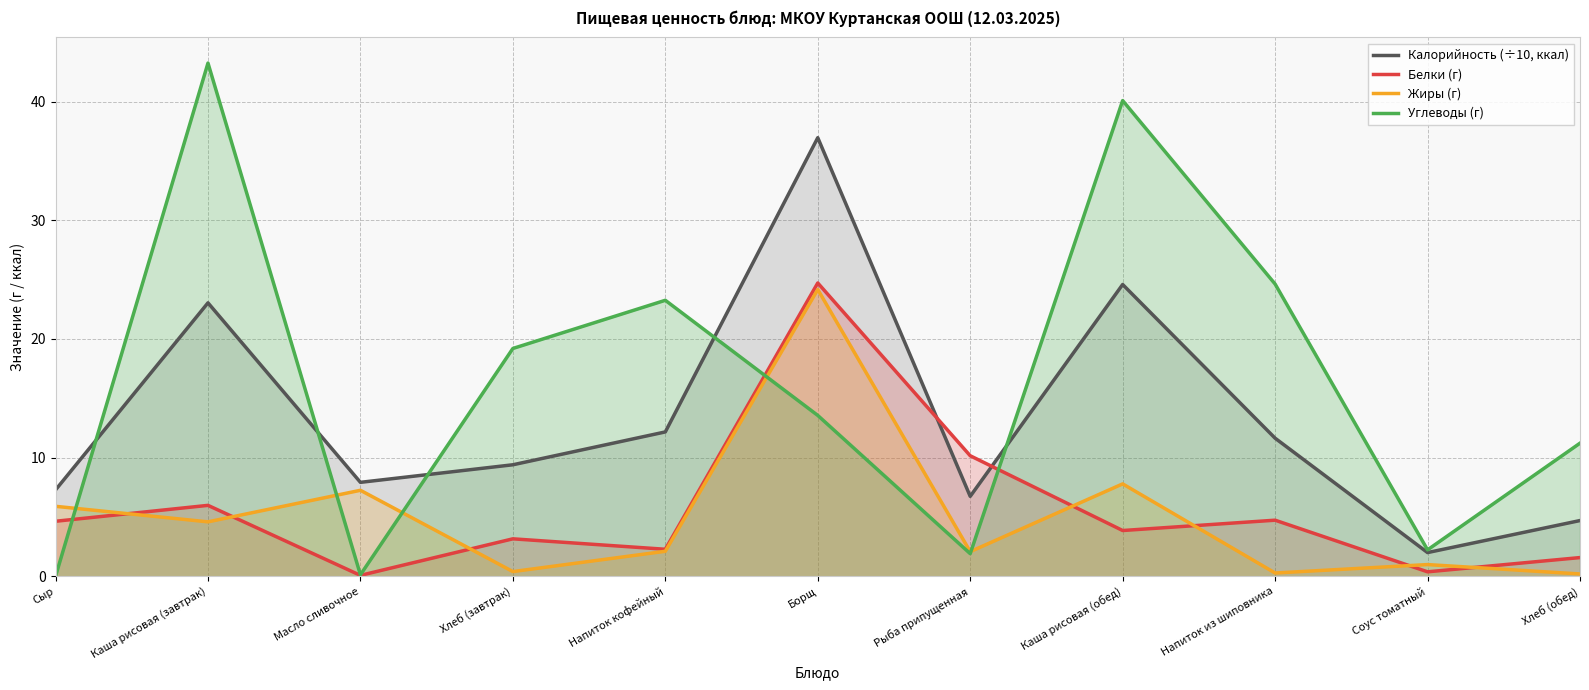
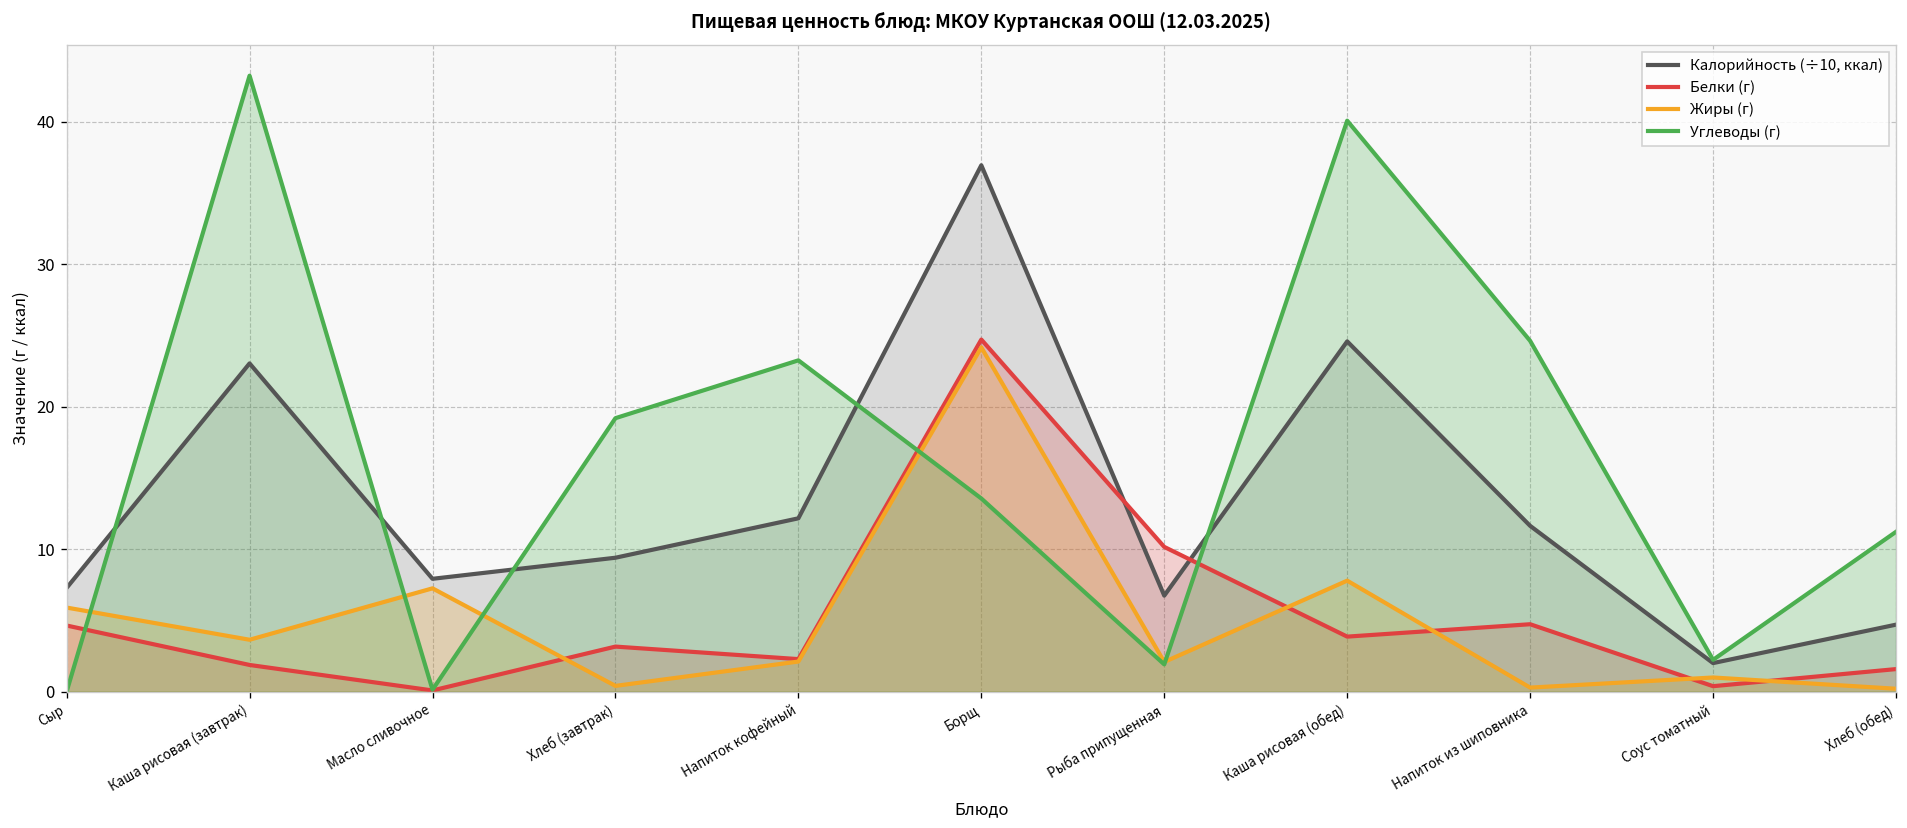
  {
    "Калорийность (÷10, ккал)": {
      "Сыр": 7.3,
      "Каша рисовая (завтрак)": 23.0,
      "Масло сливочное": 7.9,
      "Хлеб (завтрак)": 9.4,
      "Напиток кофейный": 12.2,
      "Борщ": 37.0,
      "Рыба припущенная": 6.7,
      "Каша рисовая (обед)": 24.6,
      "Напиток из шиповника": 11.6,
      "Соус томатный": 2.0,
      "Хлеб (обед)": 4.7
    },
    "Белки (г)": {
      "Сыр": 4.6,
-     "Каша рисовая (завтрак)": 6.0,
+     "Каша рисовая (завтрак)": 1.9,
      "Хлеб (завтрак)": 3.2,
      "Борщ": 24.7,
      "Рыба припущенная": 10.2,
      "Каша рисовая (обед)": 3.9,
      "Напиток из шиповника": 4.7,
      "Соус томатный": 0.4,
      "Хлеб (обед)": 1.6
    },
    "Жиры (г)": {
      "Сыр": 5.9,
-     "Каша рисовая (завтрак)": 4.6,
+     "Каша рисовая (завтрак)": 3.6,
      "Масло сливочное": 7.3,
      "Хлеб (завтрак)": 0.4,
      "Борщ": 24.2,
      "Каша рисовая (обед)": 7.8,
      "Напиток из шиповника": 0.3,
      "Соус томатный": 1.0,
      "Хлеб (обед)": 0.2
    },
    "Углеводы (г)": {
      "Сыр": 0.0,
      "Каша рисовая (завтрак)": 43.3,
      "Хлеб (завтрак)": 19.2,
      "Напиток кофейный": 23.3,
      "Борщ": 13.6,
      "Каша рисовая (обед)": 40.1,
      "Напиток из шиповника": 24.6,
      "Соус томатный": 2.2,
      "Хлеб (обед)": 11.2
    }
  }
